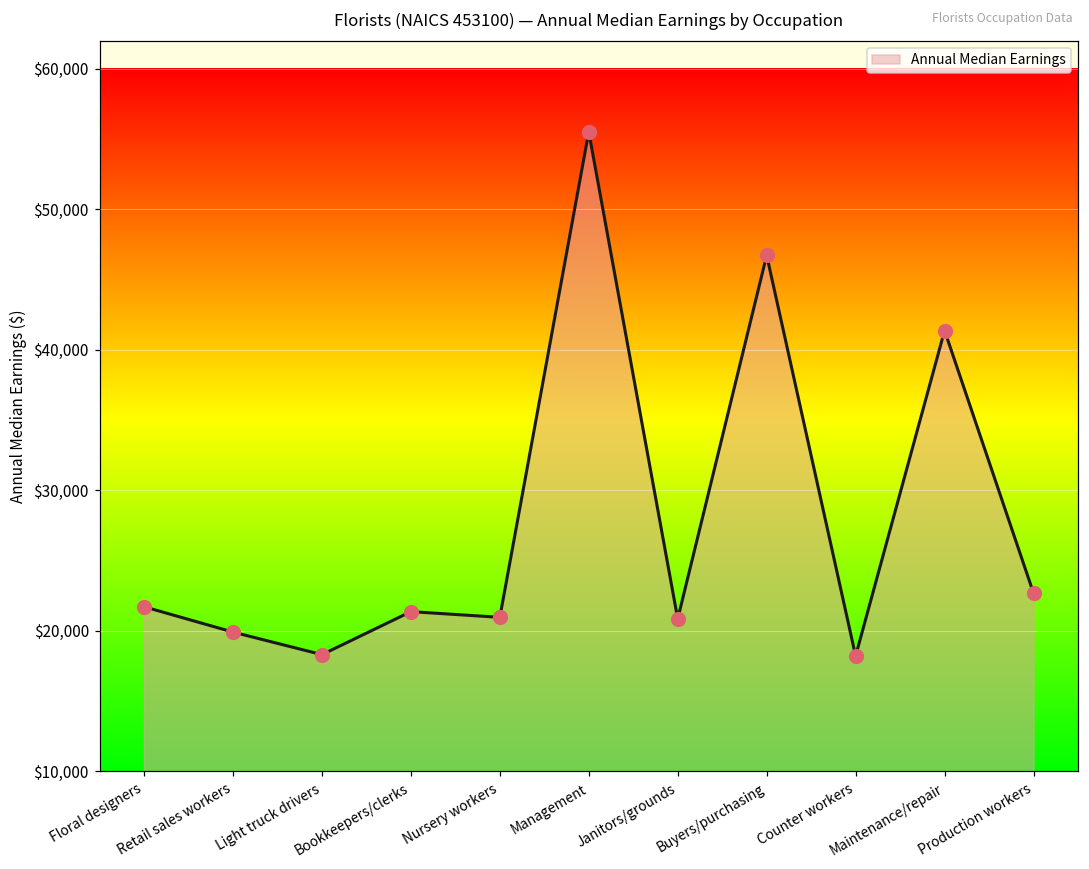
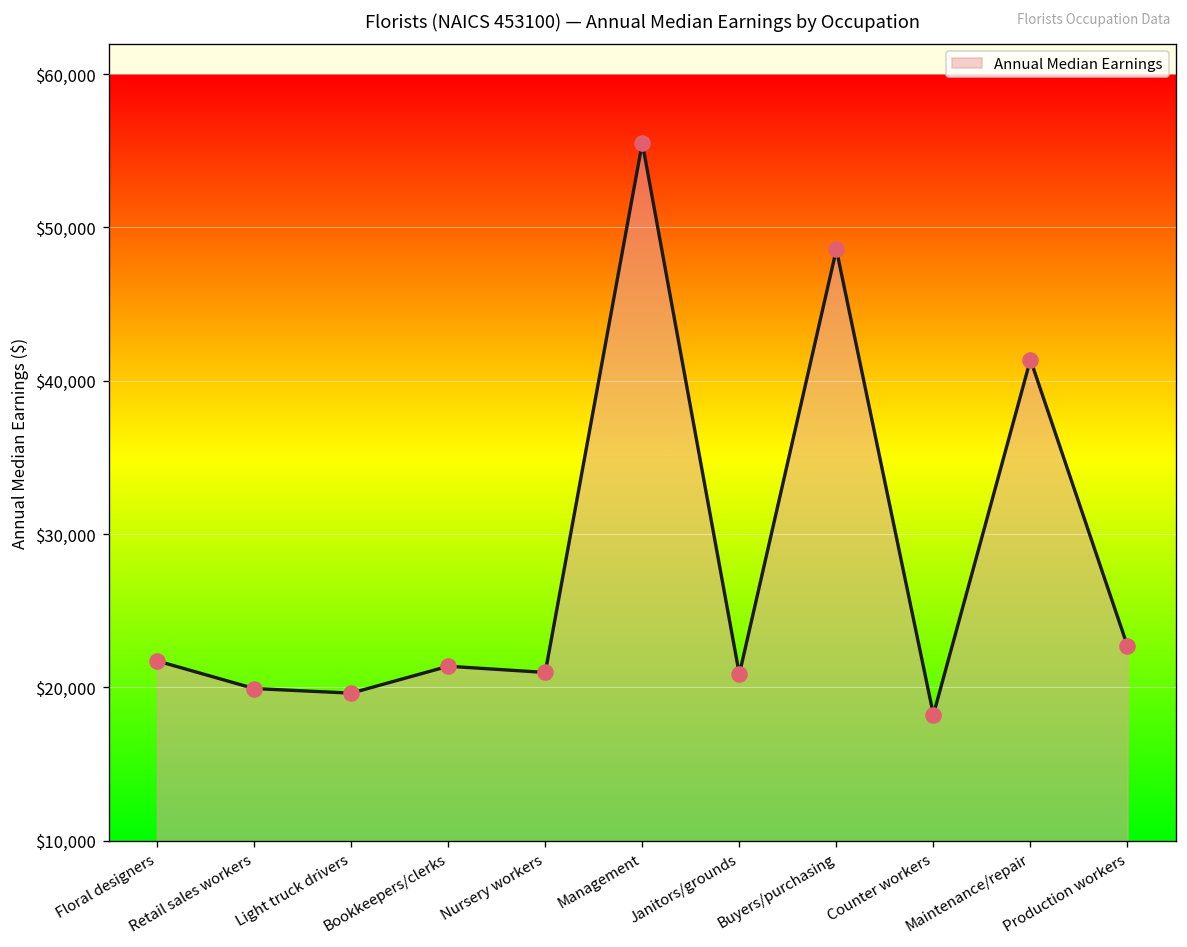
  {
    "Floral designers": "$21,700",
    "Retail sales workers": "$19,900",
-   "Light truck drivers": "$18,300",
+   "Light truck drivers": "$19,600",
    "Bookkeepers/clerks": "$21,400",
    "Nursery workers": "$21,000",
    "Management": "$55,500",
    "Janitors/grounds": "$20,900",
-   "Buyers/purchasing": "$46,700",
+   "Buyers/purchasing": "$48,600",
    "Counter workers": "$18,200",
    "Maintenance/repair": "$41,400",
    "Production workers": "$22,700"
  }
